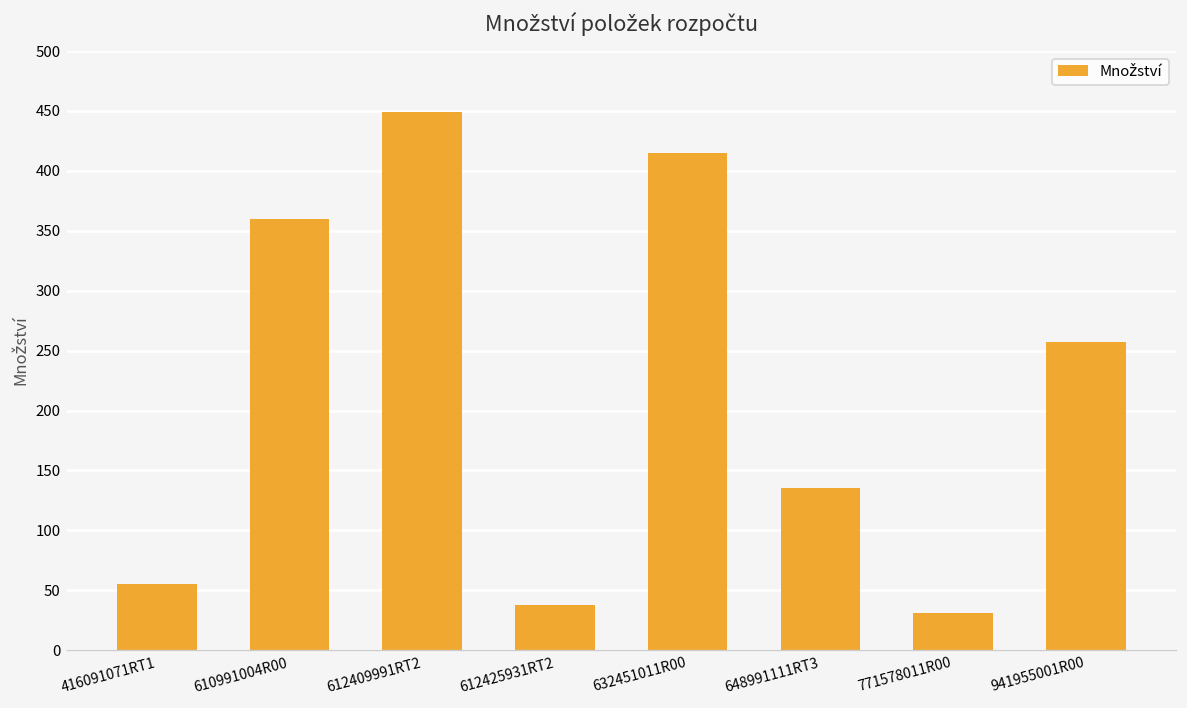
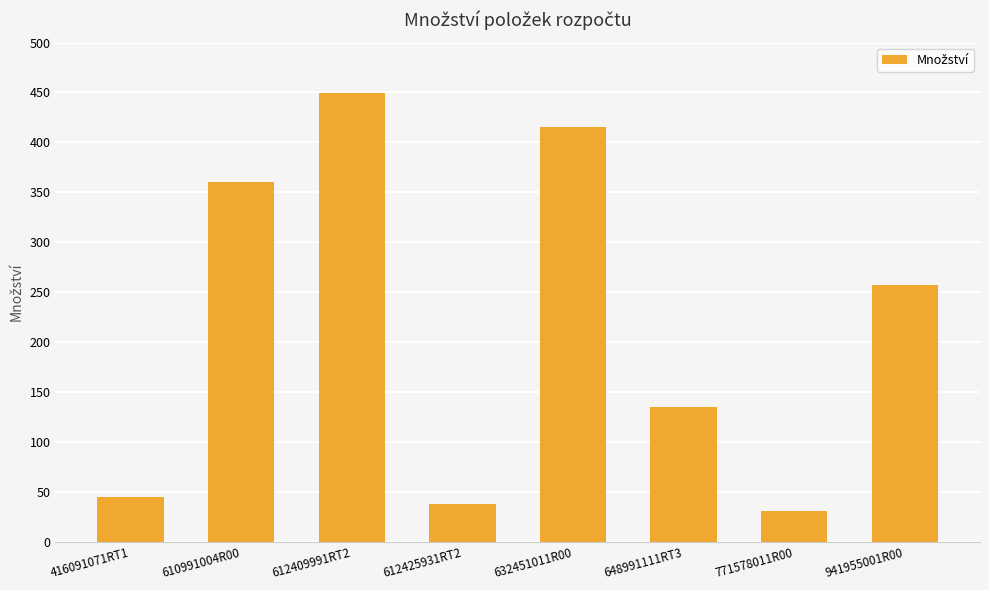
  {
-   "416091071RT1": 60,
+   "416091071RT1": 50,
    "610991004R00": 360,
    "612409991RT2": 450,
    "612425931RT2": 40,
    "632451011R00": 420,
    "648991111RT3": 140,
    "771578011R00": 30,
    "941955001R00": 260
  }
